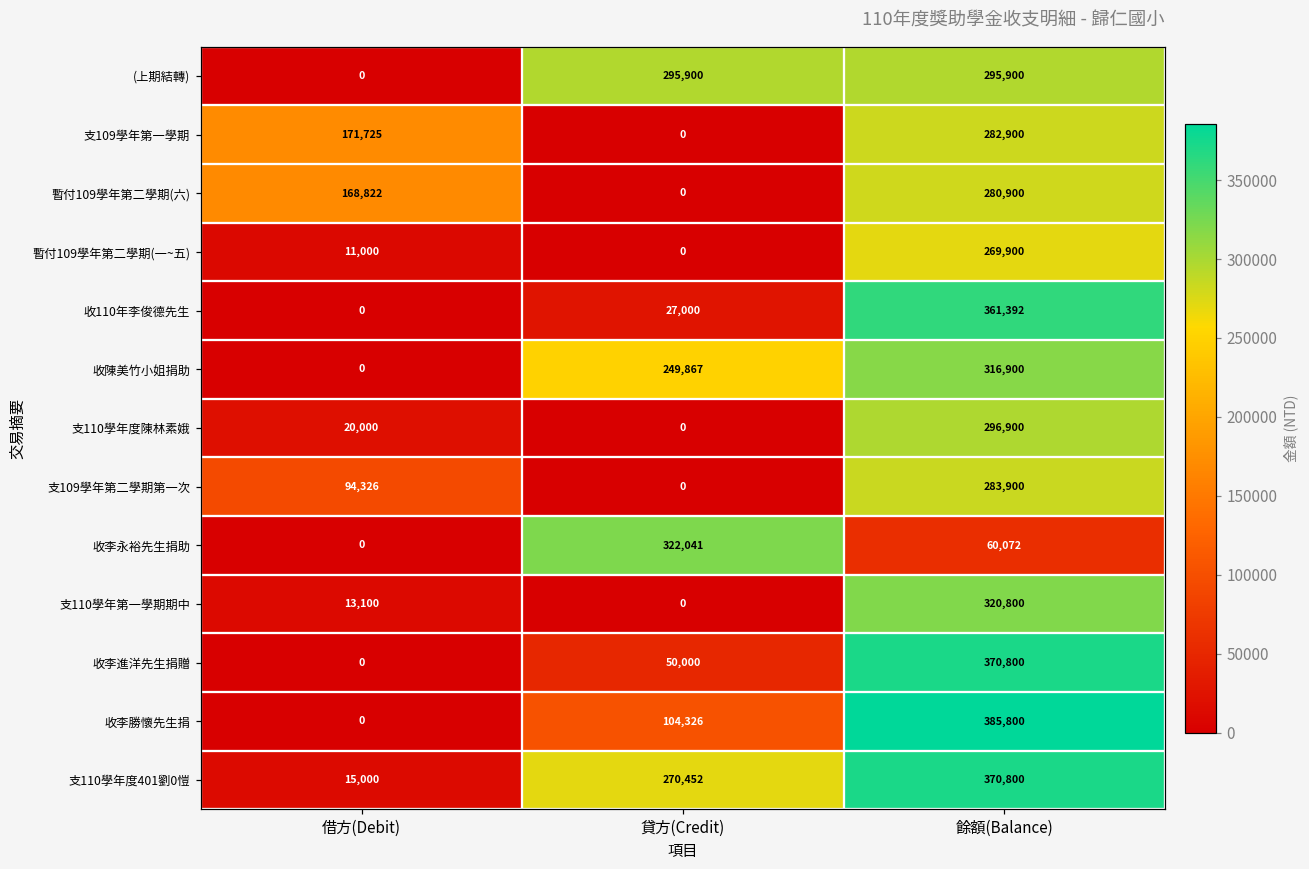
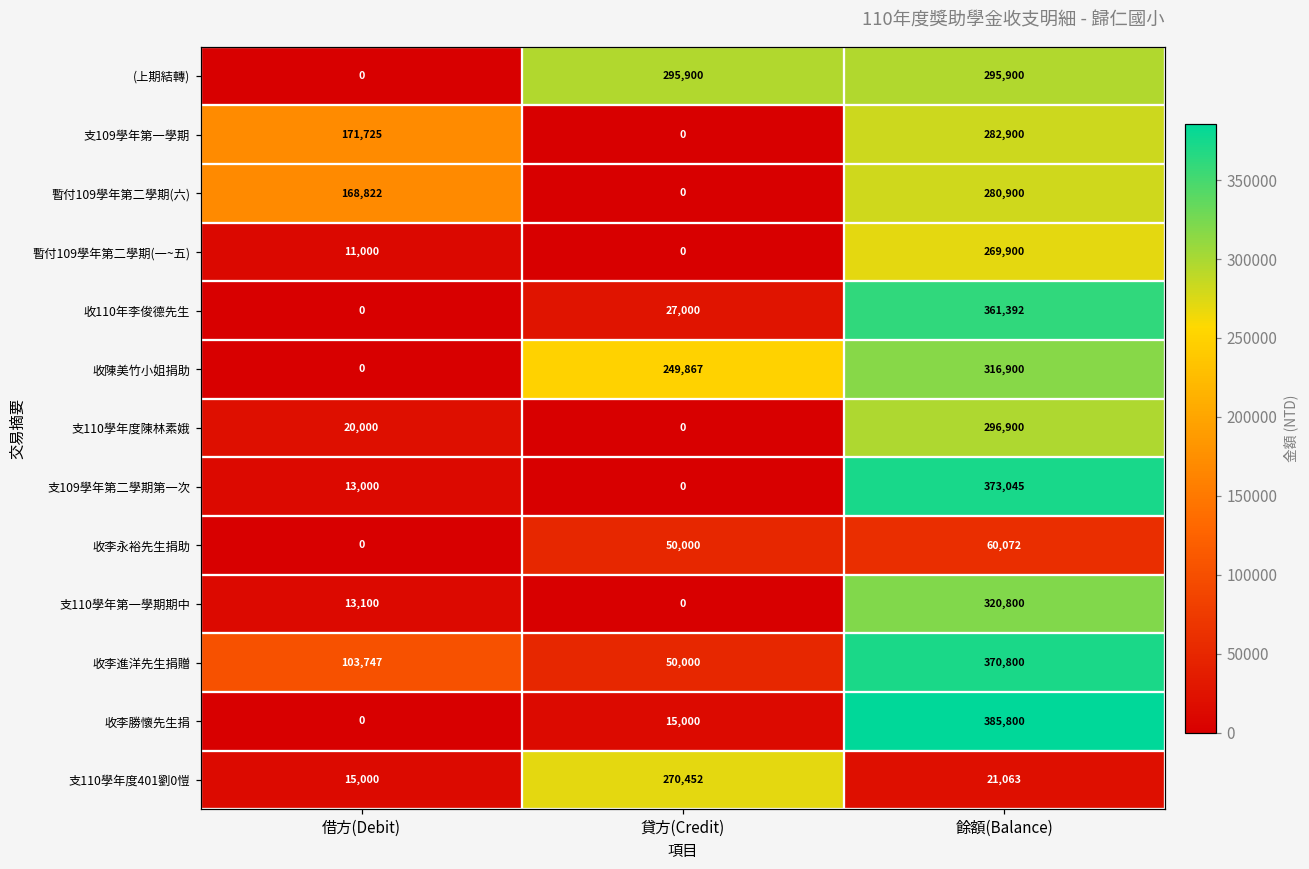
  {
    "(上期結轉)": {
      "借方(Debit)": "0",
      "貸方(Credit)": "295,900",
      "餘額(Balance)": "295,900"
    },
    "支109學年第一學期": {
      "借方(Debit)": "171,725",
      "貸方(Credit)": "0",
      "餘額(Balance)": "282,900"
    },
    "暫付109學年第二學期(六)": {
      "借方(Debit)": "168,822",
      "貸方(Credit)": "0",
      "餘額(Balance)": "280,900"
    },
    "暫付109學年第二學期(一~五)": {
      "借方(Debit)": "11,000",
      "貸方(Credit)": "0",
      "餘額(Balance)": "269,900"
    },
    "收110年李俊德先生": {
      "借方(Debit)": "0",
      "貸方(Credit)": "27,000",
      "餘額(Balance)": "361,392"
    },
    "收陳美竹小姐捐助": {
      "借方(Debit)": "0",
      "貸方(Credit)": "249,867",
      "餘額(Balance)": "316,900"
    },
    "支110學年度陳林素娥": {
      "借方(Debit)": "20,000",
      "貸方(Credit)": "0",
      "餘額(Balance)": "296,900"
    },
    "支109學年第二學期第一次": {
-     "借方(Debit)": "94,326",
+     "借方(Debit)": "13,000",
      "貸方(Credit)": "0",
-     "餘額(Balance)": "283,900"
+     "餘額(Balance)": "373,045"
    },
    "收李永裕先生捐助": {
      "借方(Debit)": "0",
-     "貸方(Credit)": "322,041",
+     "貸方(Credit)": "50,000",
      "餘額(Balance)": "60,072"
    },
    "支110學年第一學期期中": {
      "借方(Debit)": "13,100",
      "貸方(Credit)": "0",
      "餘額(Balance)": "320,800"
    },
    "收李進洋先生捐贈": {
-     "借方(Debit)": "0",
+     "借方(Debit)": "103,747",
      "貸方(Credit)": "50,000",
      "餘額(Balance)": "370,800"
    },
    "收李勝懷先生捐": {
      "借方(Debit)": "0",
-     "貸方(Credit)": "104,326",
+     "貸方(Credit)": "15,000",
      "餘額(Balance)": "385,800"
    },
    "支110學年度401劉0愷": {
      "借方(Debit)": "15,000",
      "貸方(Credit)": "270,452",
-     "餘額(Balance)": "370,800"
+     "餘額(Balance)": "21,063"
    }
  }
